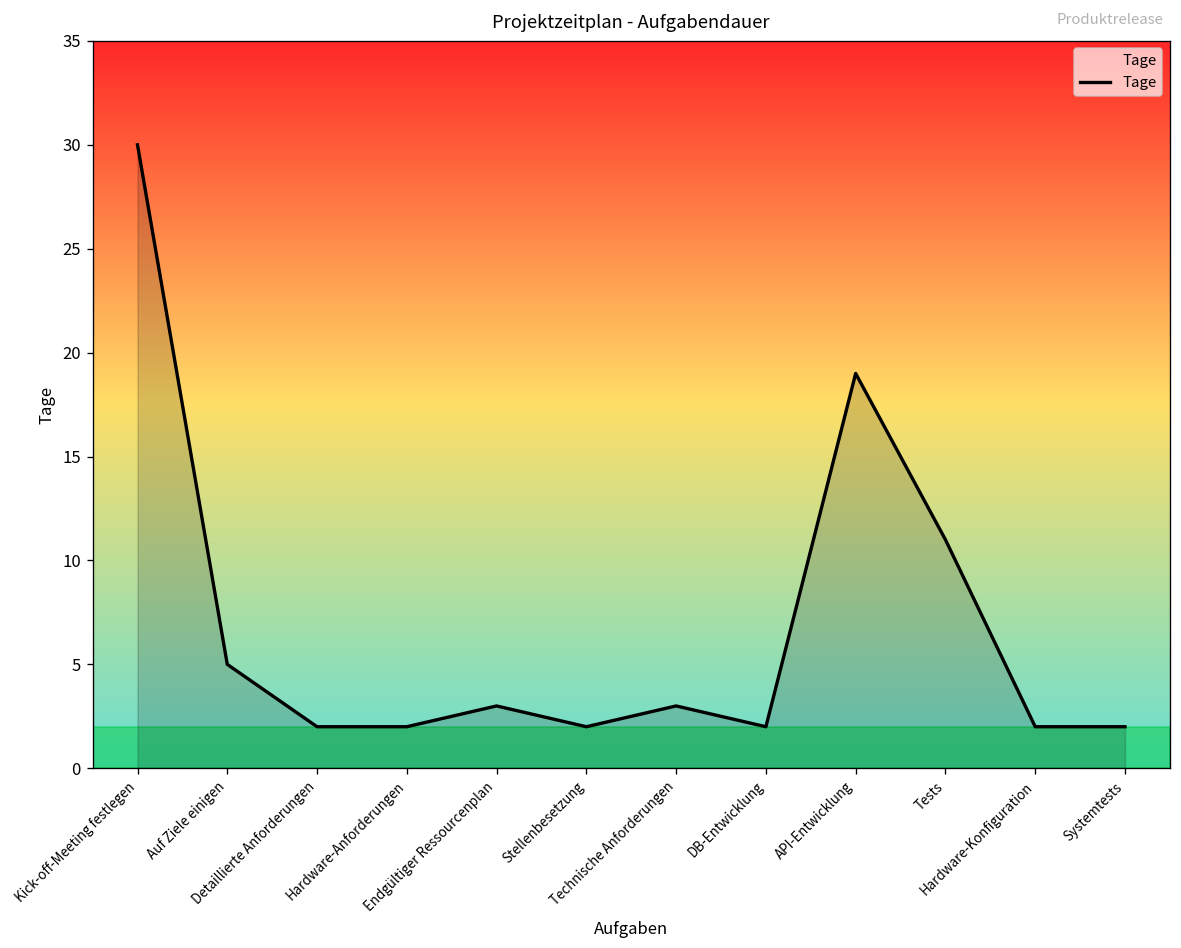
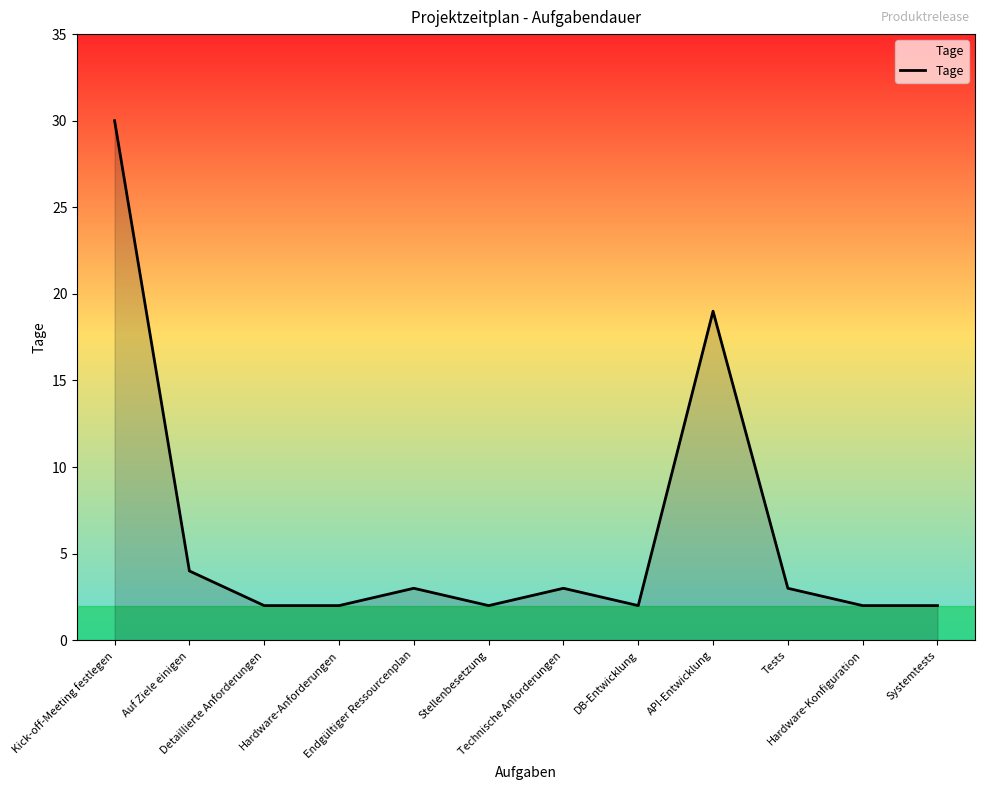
  {
    "Kick-off-Meeting festlegen": 30,
-   "Auf Ziele einigen": 5,
+   "Auf Ziele einigen": 4,
    "Endgültiger Ressourcenplan": 3,
    "Technische Anforderungen": 3,
    "API-Entwicklung": 19,
-   "Tests": 11
+   "Tests": 3
  }
